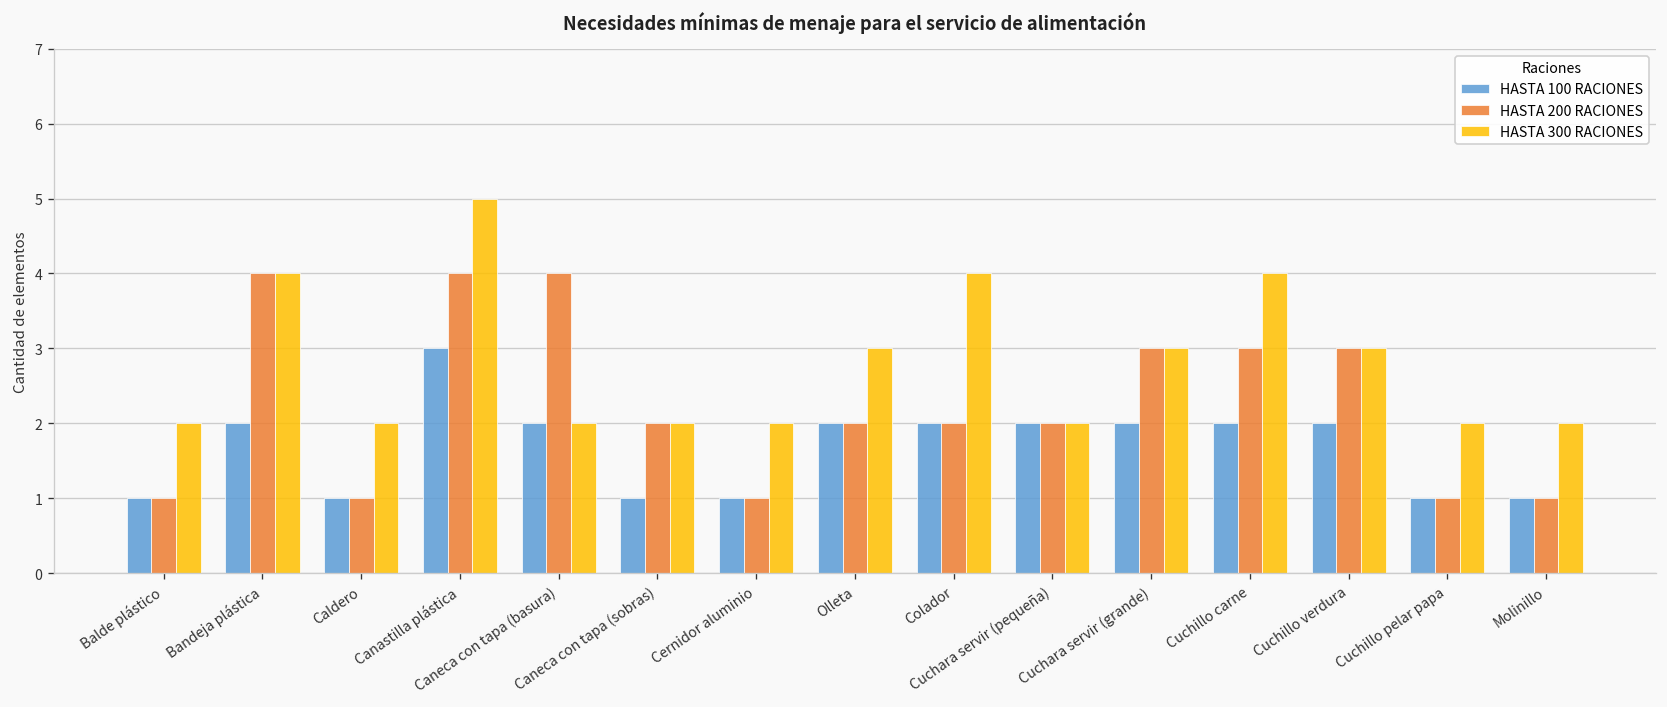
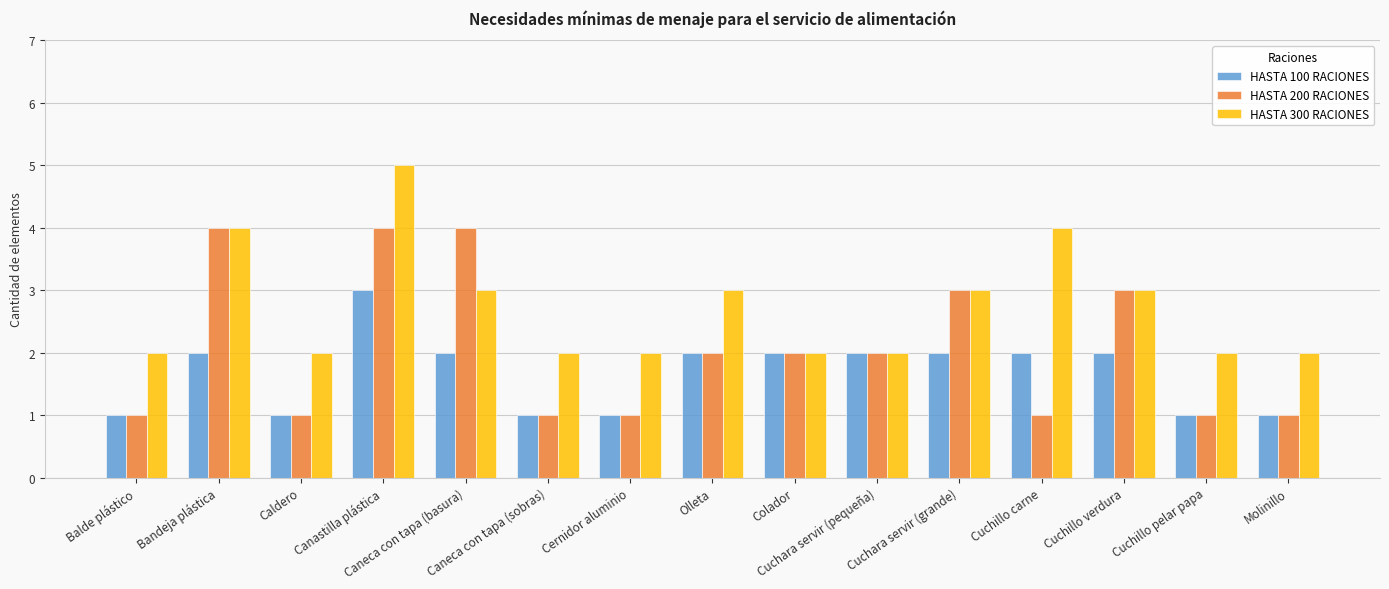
  {
    "HASTA 100 RACIONES": {
      "Balde plástico": 1,
      "Bandeja plástica": 2,
      "Caldero": 1,
      "Canastilla plástica": 3,
      "Caneca con tapa (basura)": 2,
      "Caneca con tapa (sobras)": 1,
      "Cernidor aluminio": 1,
      "Olleta": 2,
      "Colador": 2,
      "Cuchara servir (pequeña)": 2,
      "Cuchara servir (grande)": 2,
      "Cuchillo carne": 2,
      "Cuchillo verdura": 2,
      "Cuchillo pelar papa": 1,
      "Molinillo": 1
    },
    "HASTA 200 RACIONES": {
      "Balde plástico": 1,
      "Bandeja plástica": 4,
      "Caldero": 1,
      "Canastilla plástica": 4,
      "Caneca con tapa (basura)": 4,
-     "Caneca con tapa (sobras)": 2,
+     "Caneca con tapa (sobras)": 1,
      "Cernidor aluminio": 1,
      "Olleta": 2,
      "Colador": 2,
      "Cuchara servir (pequeña)": 2,
      "Cuchara servir (grande)": 3,
-     "Cuchillo carne": 3,
+     "Cuchillo carne": 1,
      "Cuchillo verdura": 3,
      "Cuchillo pelar papa": 1,
      "Molinillo": 1
    },
    "HASTA 300 RACIONES": {
      "Balde plástico": 2,
      "Bandeja plástica": 4,
      "Caldero": 2,
      "Canastilla plástica": 5,
-     "Caneca con tapa (basura)": 2,
+     "Caneca con tapa (basura)": 3,
      "Caneca con tapa (sobras)": 2,
      "Cernidor aluminio": 2,
      "Olleta": 3,
-     "Colador": 4,
+     "Colador": 2,
      "Cuchara servir (pequeña)": 2,
      "Cuchara servir (grande)": 3,
      "Cuchillo carne": 4,
      "Cuchillo verdura": 3,
      "Cuchillo pelar papa": 2,
      "Molinillo": 2
    }
  }
